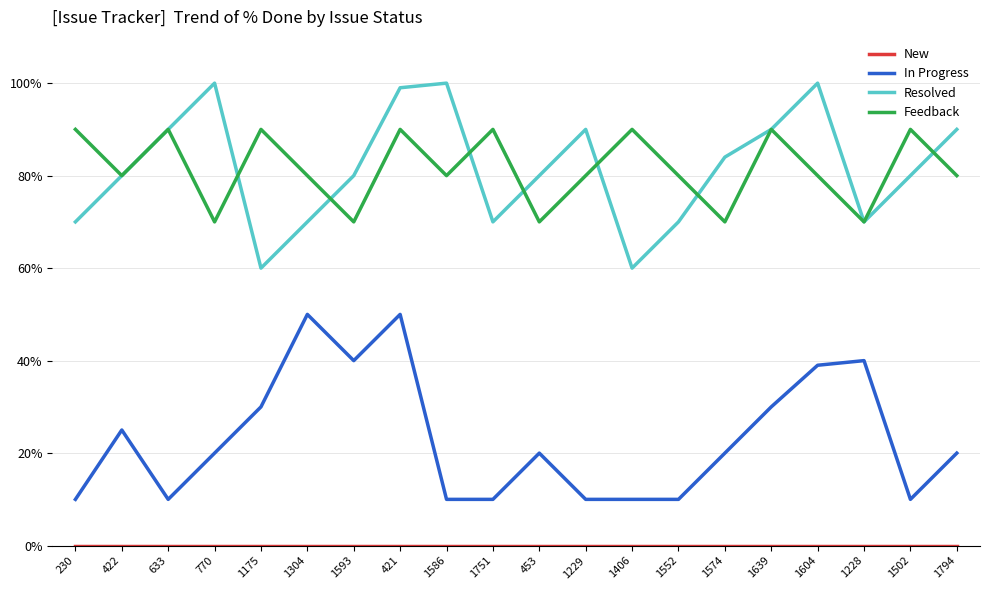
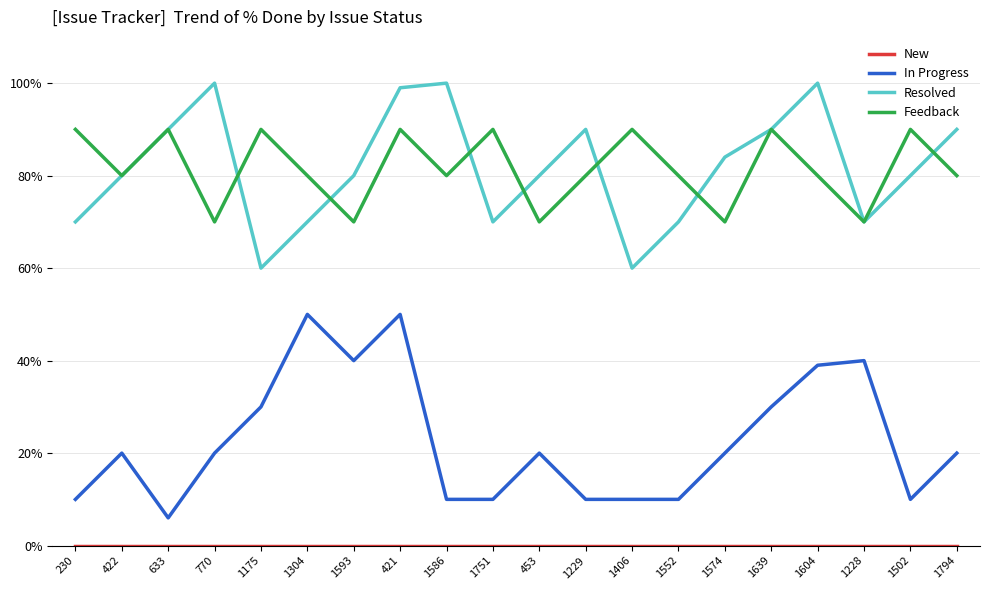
  {
    "New": {
      "230": "0%",
      "422": "0%",
      "633": "0%",
      "770": "0%",
      "1175": "0%",
      "1304": "0%",
      "1593": "0%",
      "421": "0%",
      "1586": "0%",
      "1751": "0%",
      "453": "0%",
      "1229": "0%",
      "1406": "0%",
      "1552": "0%",
      "1574": "0%",
      "1639": "0%",
      "1604": "0%",
      "1228": "0%",
      "1502": "0%",
      "1794": "0%"
    },
    "In Progress": {
      "230": "10%",
-     "422": "25%",
-     "633": "10%",
+     "422": "20%",
+     "633": "6%",
      "770": "20%",
      "1175": "30%",
      "1304": "50%",
      "1593": "40%",
      "421": "50%",
      "1586": "10%",
      "1751": "10%",
      "453": "20%",
      "1229": "10%",
      "1406": "10%",
      "1552": "10%",
      "1574": "20%",
      "1639": "30%",
      "1604": "39%",
      "1228": "40%",
      "1502": "10%",
      "1794": "20%"
    },
    "Resolved": {
      "230": "70%",
      "770": "100%",
      "1175": "60%",
      "1304": "70%",
      "1593": "80%",
      "421": "99%",
      "1586": "100%",
      "1751": "70%",
      "453": "80%",
      "1229": "90%",
      "1406": "60%",
      "1552": "70%",
      "1574": "84%",
      "1604": "100%",
      "1502": "80%",
      "1794": "90%"
    },
    "Feedback": {
      "230": "90%",
      "770": "70%",
      "1175": "90%",
      "1304": "80%",
      "1593": "70%",
      "421": "90%",
      "1586": "80%",
      "1751": "90%",
      "453": "70%",
      "1229": "80%",
      "1406": "90%",
      "1552": "80%",
      "1574": "70%",
      "1604": "80%",
      "1502": "90%",
      "1794": "80%"
    }
  }
